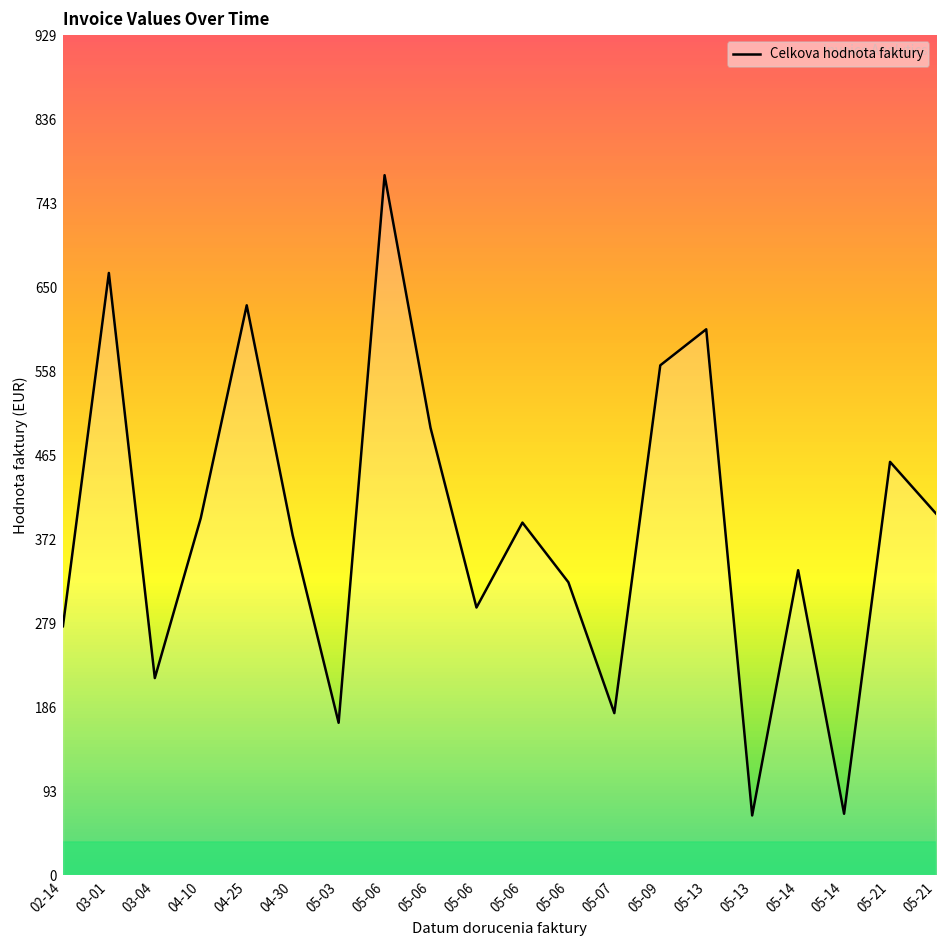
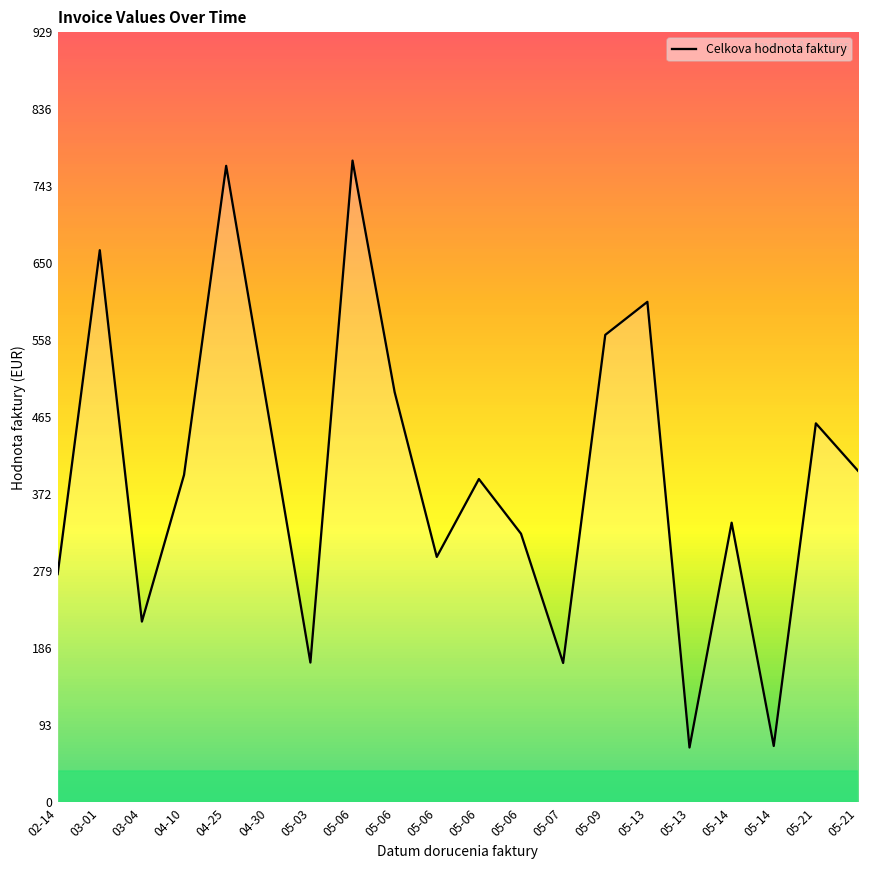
  {
    "02-14": 280,
    "03-01": 670,
    "03-04": 220,
    "04-10": 400,
-   "04-25": 630,
-   "04-30": 380,
+   "04-25": 770,
+   "04-30": 470,
    "05-03": 170,
-   "05-07": 180,
+   "05-07": 170,
    "05-09": 560
  }
